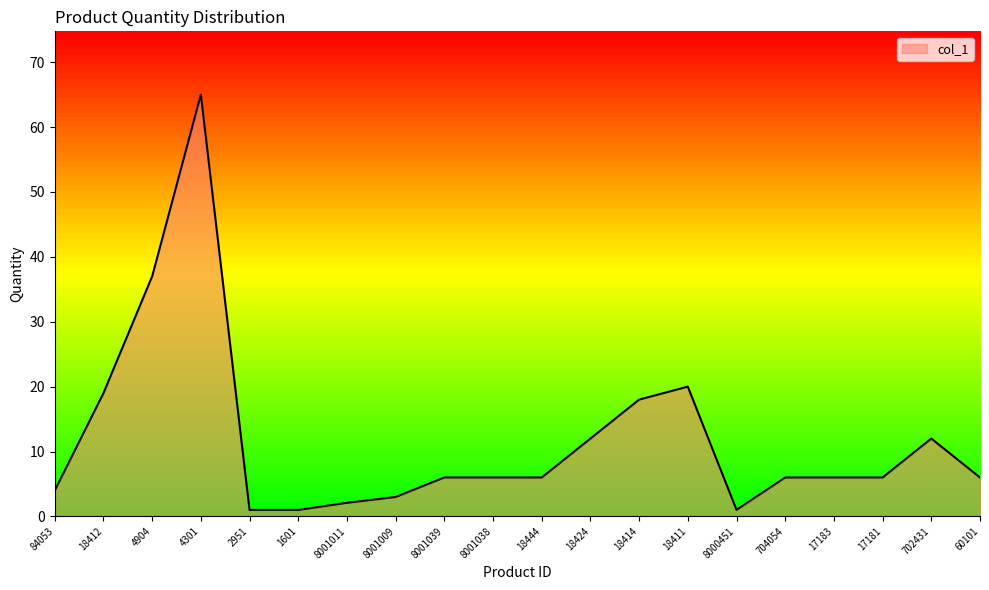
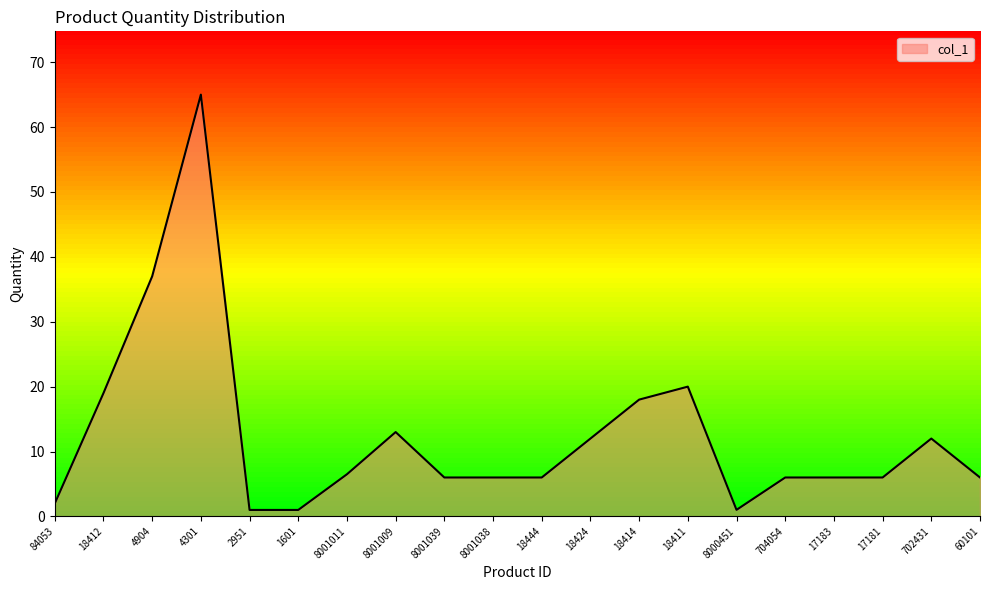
  {
-   "84053": 4,
+   "84053": 2,
    "18412": 19,
    "4904": 37,
    "4301": 65,
    "2951": 1,
    "1601": 1,
-   "8001011": 2,
-   "8001009": 3,
+   "8001011": 7,
+   "8001009": 13,
    "8001039": 6,
    "8001038": 6,
    "18444": 6,
    "18424": 12,
    "18414": 18,
    "18411": 20,
    "8000451": 1,
    "704054": 6,
    "17183": 6,
    "17181": 6,
    "702431": 12,
    "60101": 6
  }
